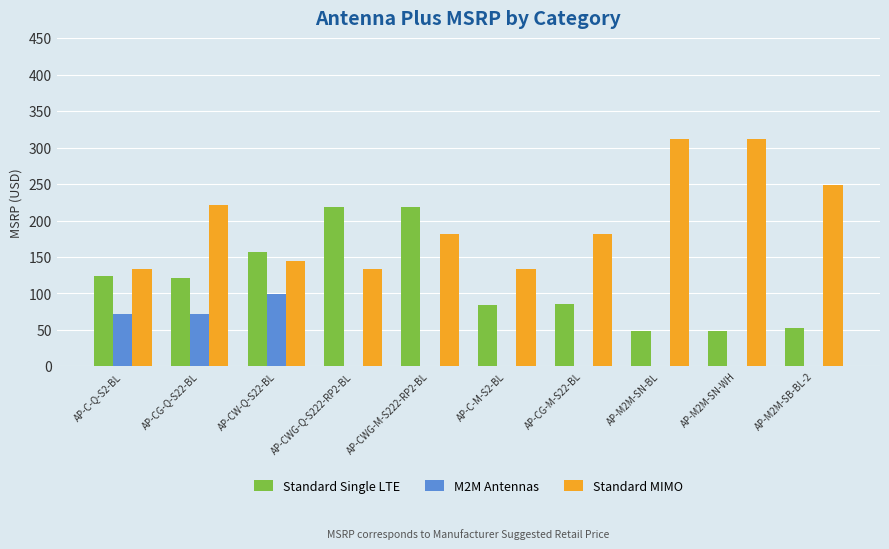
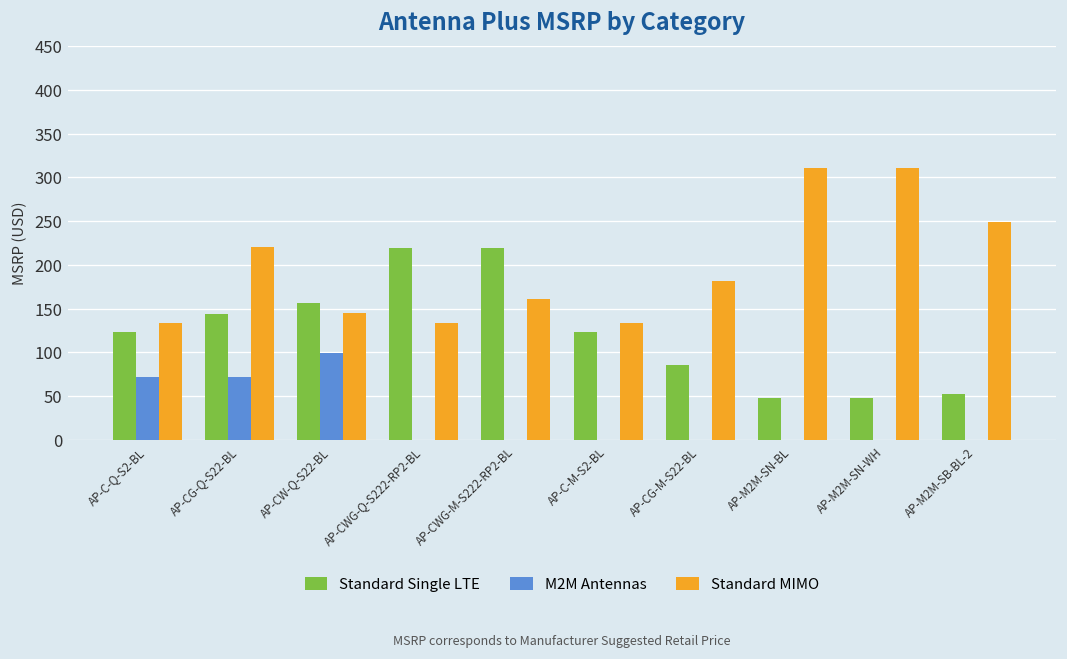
  {
    "Standard Single LTE": {
      "AP-C-Q-S2-BL": 120,
-     "AP-CG-Q-S22-BL": 120,
+     "AP-CG-Q-S22-BL": 140,
      "AP-CW-Q-S22-BL": 160,
      "AP-CWG-Q-S222-RP2-BL": 220,
      "AP-CWG-M-S222-RP2-BL": 220,
-     "AP-C-M-S2-BL": 80,
+     "AP-C-M-S2-BL": 120,
      "AP-CG-M-S22-BL": 90,
      "AP-M2M-SN-BL": 50,
      "AP-M2M-SN-WH": 50,
      "AP-M2M-SB-BL-2": 50
    },
    "M2M Antennas": {
      "AP-C-Q-S2-BL": 70,
      "AP-CG-Q-S22-BL": 70,
      "AP-CW-Q-S22-BL": 100,
      "AP-CWG-Q-S222-RP2-BL": 0,
      "AP-CWG-M-S222-RP2-BL": 0,
      "AP-C-M-S2-BL": 0,
      "AP-CG-M-S22-BL": 0,
      "AP-M2M-SN-BL": 0,
      "AP-M2M-SN-WH": 0,
      "AP-M2M-SB-BL-2": 0
    },
    "Standard MIMO": {
      "AP-C-Q-S2-BL": 130,
      "AP-CG-Q-S22-BL": 220,
      "AP-CW-Q-S22-BL": 150,
      "AP-CWG-Q-S222-RP2-BL": 130,
-     "AP-CWG-M-S222-RP2-BL": 180,
+     "AP-CWG-M-S222-RP2-BL": 160,
      "AP-C-M-S2-BL": 130,
      "AP-CG-M-S22-BL": 180,
      "AP-M2M-SN-BL": 310,
      "AP-M2M-SN-WH": 310,
      "AP-M2M-SB-BL-2": 250
    }
  }
